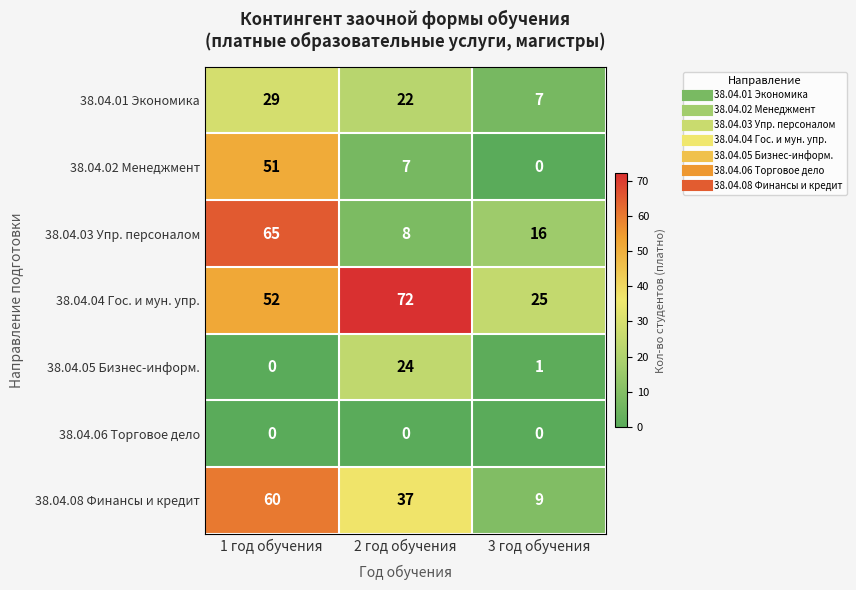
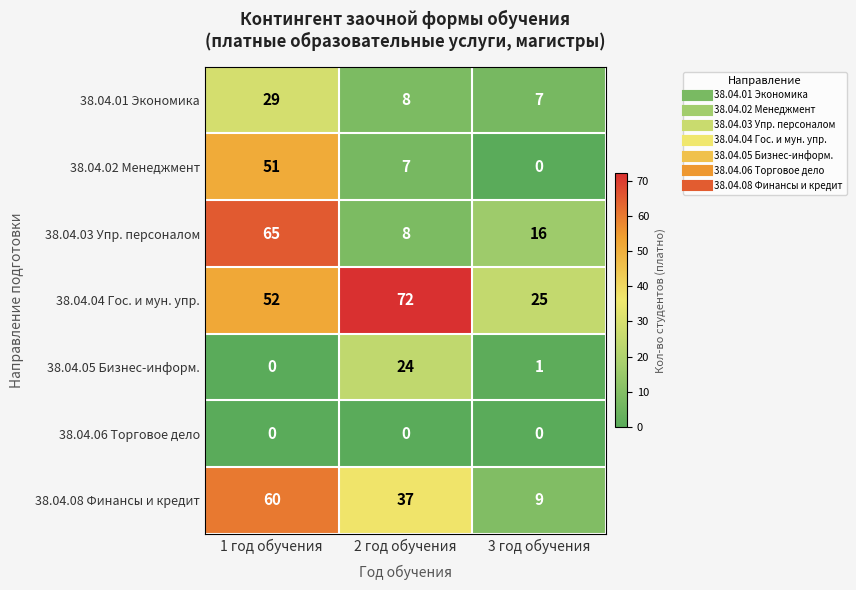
  {
    "38.04.01 Экономика": {
      "1 год обучения": 29,
-     "2 год обучения": 22,
+     "2 год обучения": 8,
      "3 год обучения": 7
    },
    "38.04.02 Менеджмент": {
      "1 год обучения": 51,
      "2 год обучения": 7,
      "3 год обучения": 0
    },
    "38.04.03 Упр. персоналом": {
      "1 год обучения": 65,
      "2 год обучения": 8,
      "3 год обучения": 16
    },
    "38.04.04 Гос. и мун. упр.": {
      "1 год обучения": 52,
      "2 год обучения": 72,
      "3 год обучения": 25
    },
    "38.04.05 Бизнес-информ.": {
      "1 год обучения": 0,
      "2 год обучения": 24,
      "3 год обучения": 1
    },
    "38.04.06 Торговое дело": {
      "1 год обучения": 0,
      "2 год обучения": 0,
      "3 год обучения": 0
    },
    "38.04.08 Финансы и кредит": {
      "1 год обучения": 60,
      "2 год обучения": 37,
      "3 год обучения": 9
    }
  }
